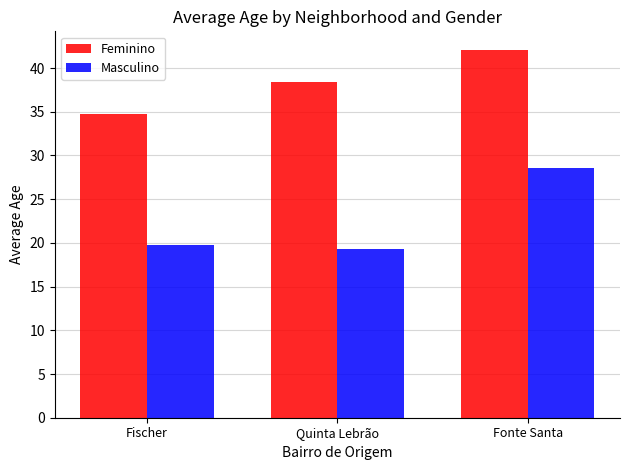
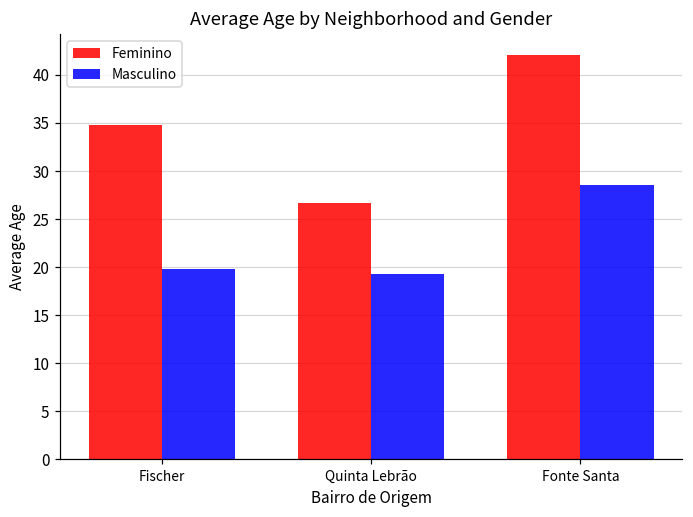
  {
    "Feminino": {
      "Fischer": 35,
-     "Quinta Lebrão": 38,
+     "Quinta Lebrão": 27,
      "Fonte Santa": 42
    },
    "Masculino": {
      "Fischer": 20,
      "Quinta Lebrão": 19,
      "Fonte Santa": 29
    }
  }
